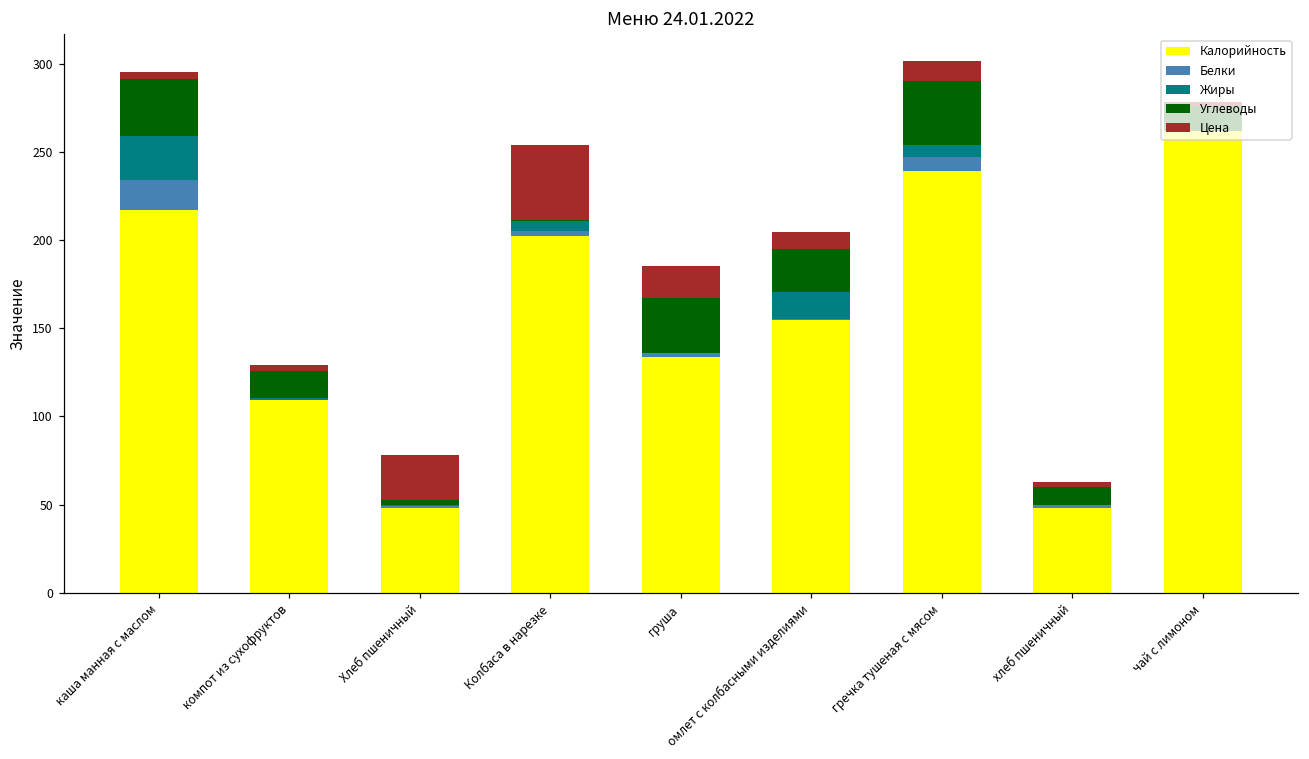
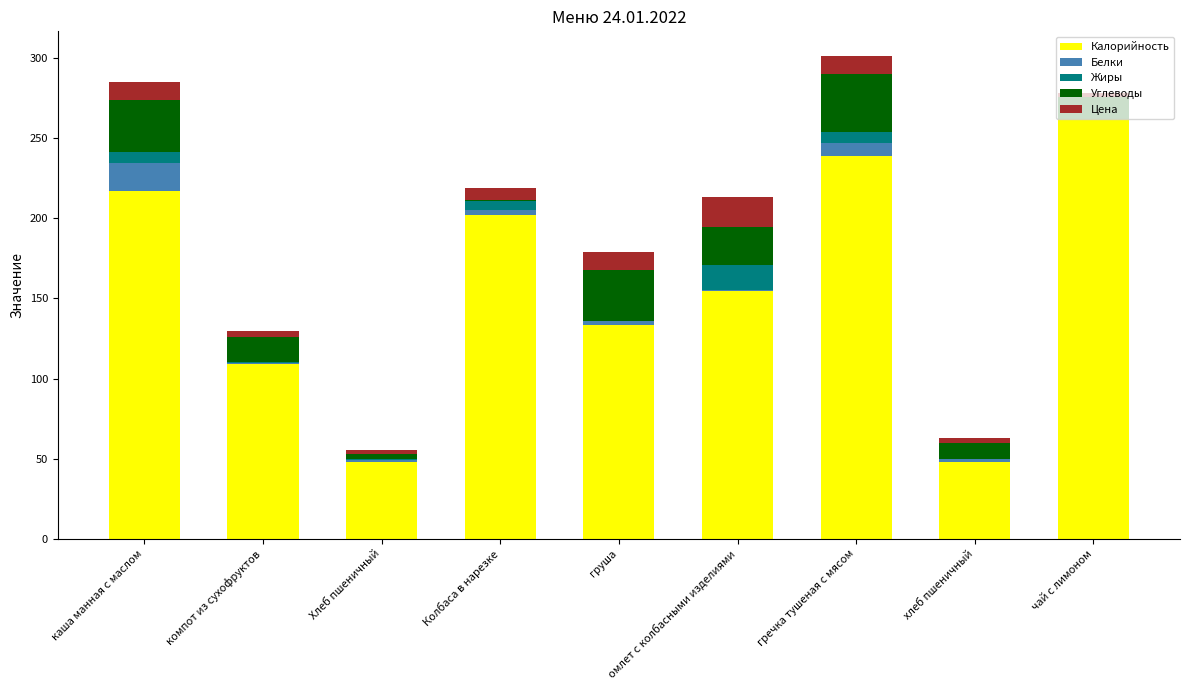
  {
    "Калорийность": {
      "каша манная с маслом": 217,
      "компот из сухофруктов": 109,
      "Хлеб пшеничный": 48,
      "Колбаса в нарезке": 202,
      "груша": 134,
      "омлет с колбасными изделиями": 154,
      "гречка тушеная с мясом": 239,
      "хлеб пшеничный": 48,
      "чай с лимоном": 262
    },
    "Белки": {
      "каша манная с маслом": 17,
      "Хлеб пшеничный": 2,
      "Колбаса в нарезке": 3,
      "груша": 2,
      "гречка тушеная с мясом": 8,
      "хлеб пшеничный": 2,
      "чай с лимоном": 0
    },
    "Жиры": {
-     "каша манная с маслом": 24,
+     "каша манная с маслом": 7,
      "Колбаса в нарезке": 6,
      "омлет с колбасными изделиями": 15,
      "гречка тушеная с мясом": 7,
      "хлеб пшеничный": 0,
      "чай с лимоном": 0
    },
    "Углеводы": {
      "каша манная с маслом": 33,
      "компот из сухофруктов": 15,
      "Хлеб пшеничный": 3,
      "груша": 32,
      "омлет с колбасными изделиями": 24,
      "гречка тушеная с мясом": 36,
      "хлеб пшеничный": 10
    },
    "Цена": {
-     "каша манная с маслом": 4,
+     "каша манная с маслом": 11,
      "компот из сухофруктов": 4,
-     "Хлеб пшеничный": 26,
-     "Колбаса в нарезке": 43,
-     "груша": 18,
-     "омлет с колбасными изделиями": 10,
+     "Хлеб пшеничный": 3,
+     "Колбаса в нарезке": 8,
+     "груша": 11,
+     "омлет с колбасными изделиями": 18,
      "гречка тушеная с мясом": 12,
      "хлеб пшеничный": 3
    }
  }
